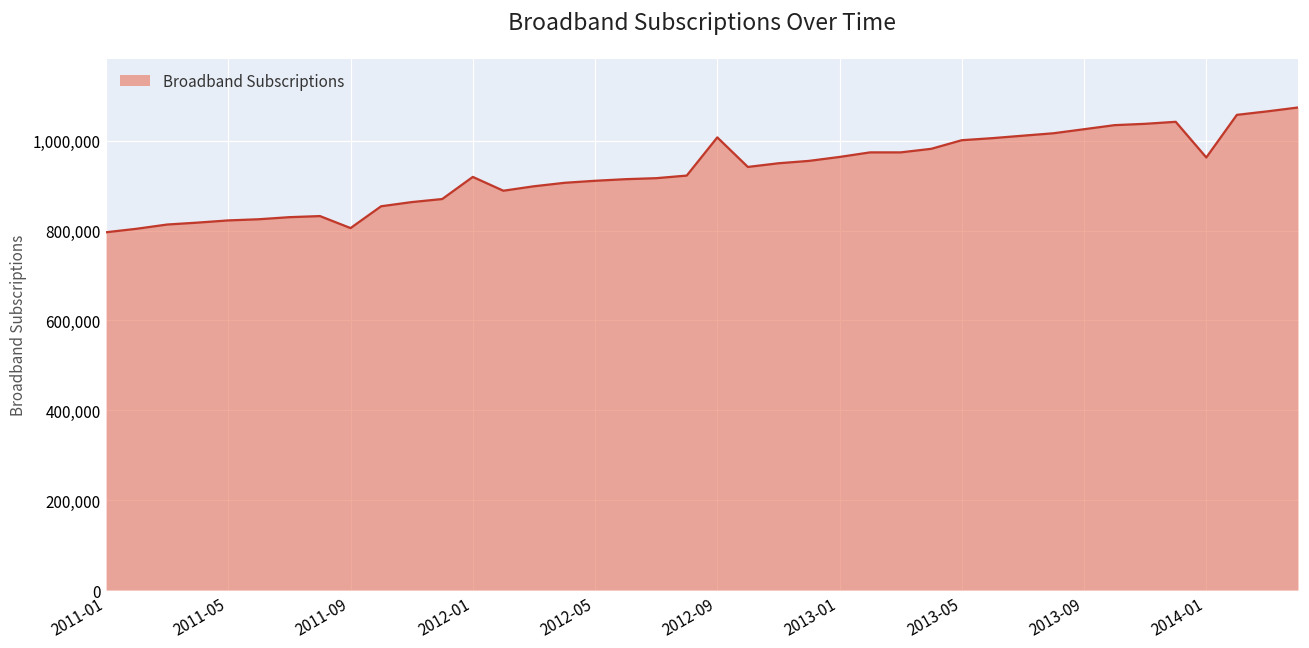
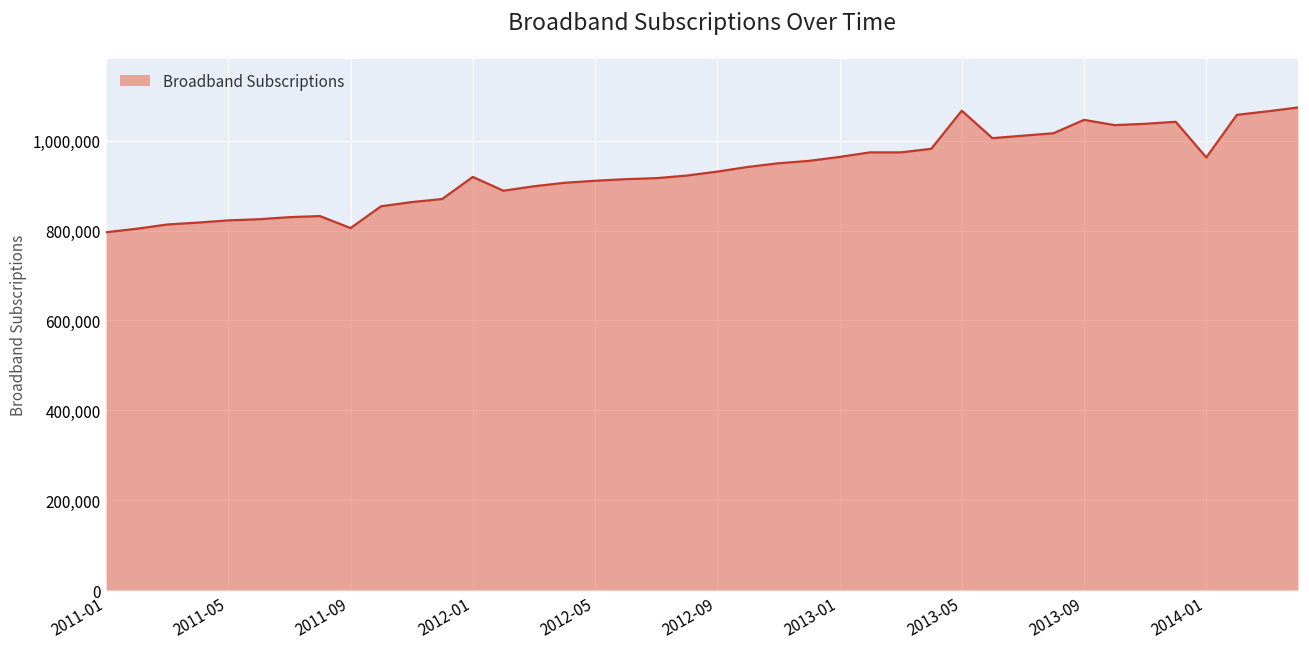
  {
    "2011-01": "800,000",
    "2011-05": "820,000",
    "2011-09": "810,000",
    "2012-01": "920,000",
    "2012-05": "910,000",
-   "2012-09": "1,010,000",
+   "2012-09": "930,000",
    "2013-01": "960,000",
-   "2013-05": "1,000,000",
-   "2013-09": "1,030,000",
+   "2013-05": "1,070,000",
+   "2013-09": "1,050,000",
    "2014-01": "960,000"
  }
